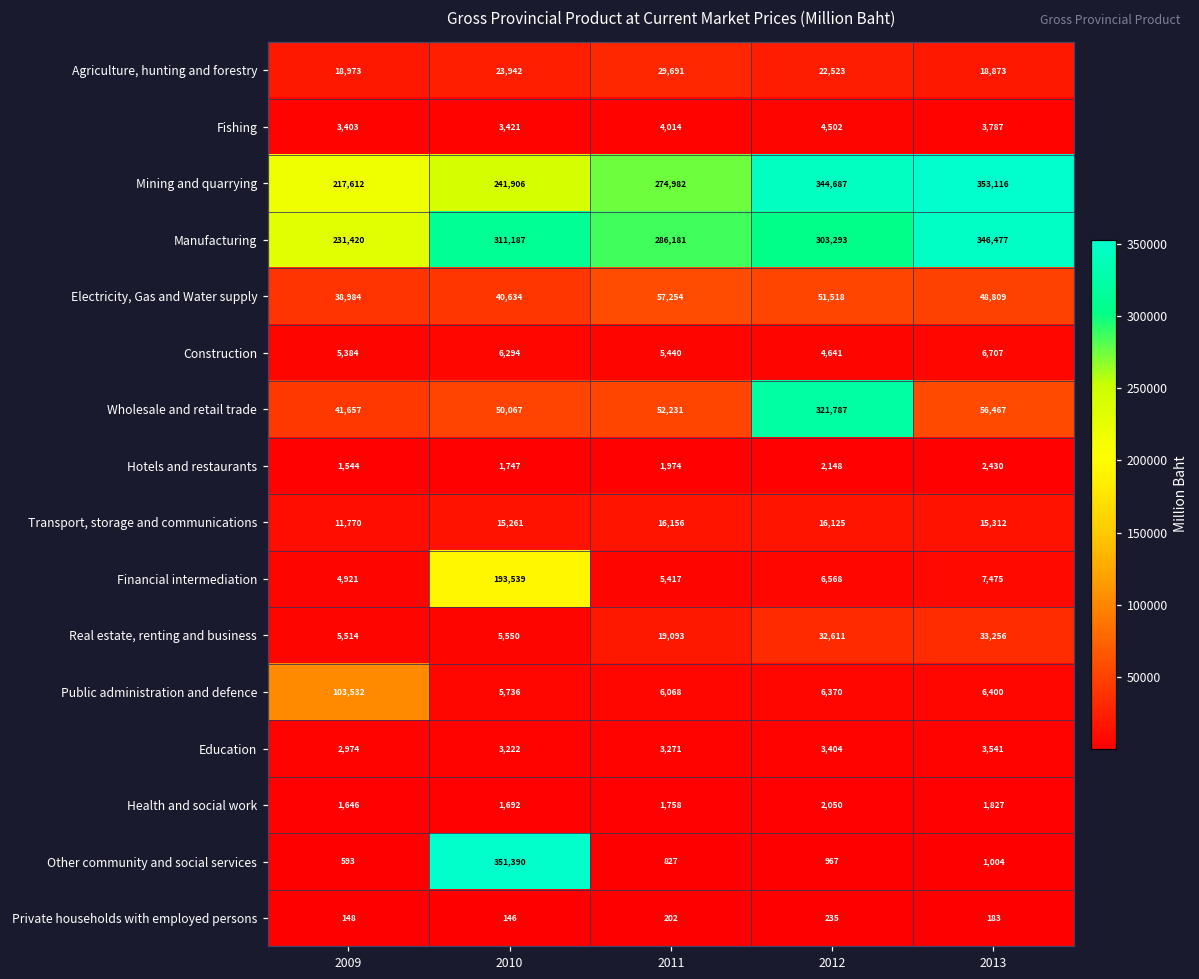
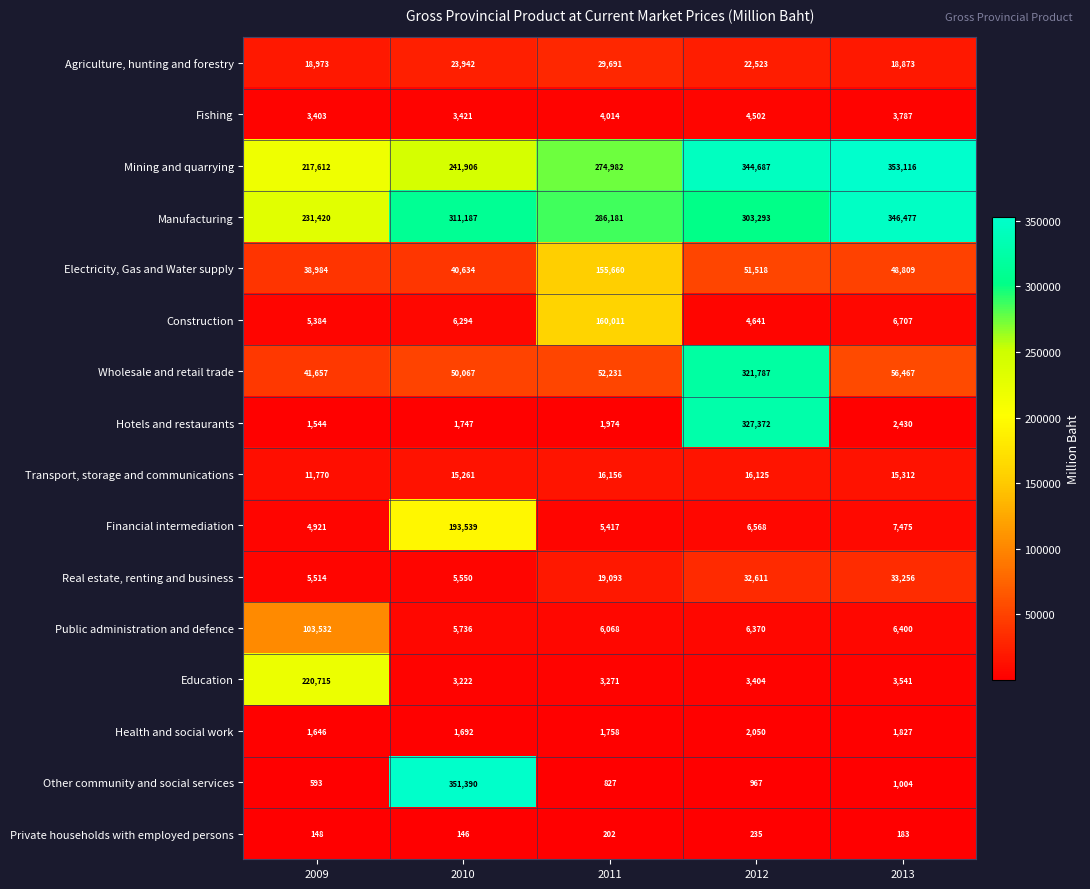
  {
    "Agriculture, hunting and forestry": {
      "2009": "18,973",
      "2010": "23,942",
      "2011": "29,691",
      "2012": "22,523",
      "2013": "18,873"
    },
    "Fishing": {
      "2009": "3,403",
      "2010": "3,421",
      "2011": "4,014",
      "2012": "4,502",
      "2013": "3,787"
    },
    "Mining and quarrying": {
      "2009": "217,612",
      "2010": "241,906",
      "2011": "274,982",
      "2012": "344,687",
      "2013": "353,116"
    },
    "Manufacturing": {
      "2009": "231,420",
      "2010": "311,187",
      "2011": "286,181",
      "2012": "303,293",
      "2013": "346,477"
    },
    "Electricity, Gas and Water supply": {
      "2009": "38,984",
      "2010": "40,634",
-     "2011": "57,254",
+     "2011": "155,660",
      "2012": "51,518",
      "2013": "48,809"
    },
    "Construction": {
      "2009": "5,384",
      "2010": "6,294",
-     "2011": "5,440",
+     "2011": "160,011",
      "2012": "4,641",
      "2013": "6,707"
    },
    "Wholesale and retail trade": {
      "2009": "41,657",
      "2010": "50,067",
      "2011": "52,231",
      "2012": "321,787",
      "2013": "56,467"
    },
    "Hotels and restaurants": {
      "2009": "1,544",
      "2010": "1,747",
      "2011": "1,974",
-     "2012": "2,148",
+     "2012": "327,372",
      "2013": "2,430"
    },
    "Transport, storage and communications": {
      "2009": "11,770",
      "2010": "15,261",
      "2011": "16,156",
      "2012": "16,125",
      "2013": "15,312"
    },
    "Financial intermediation": {
      "2009": "4,921",
      "2010": "193,539",
      "2011": "5,417",
      "2012": "6,568",
      "2013": "7,475"
    },
    "Real estate, renting and business": {
      "2009": "5,514",
      "2010": "5,550",
      "2011": "19,093",
      "2012": "32,611",
      "2013": "33,256"
    },
    "Public administration and defence": {
      "2009": "103,532",
      "2010": "5,736",
      "2011": "6,068",
      "2012": "6,370",
      "2013": "6,400"
    },
    "Education": {
-     "2009": "2,974",
+     "2009": "220,715",
      "2010": "3,222",
      "2011": "3,271",
      "2012": "3,404",
      "2013": "3,541"
    },
    "Health and social work": {
      "2009": "1,646",
      "2010": "1,692",
      "2011": "1,758",
      "2012": "2,050",
      "2013": "1,827"
    },
    "Other community and social services": {
      "2009": "593",
      "2010": "351,390",
      "2011": "827",
      "2012": "967",
      "2013": "1,004"
    },
    "Private households with employed persons": {
      "2009": "148",
      "2010": "146",
      "2011": "202",
      "2012": "235",
      "2013": "183"
    }
  }
